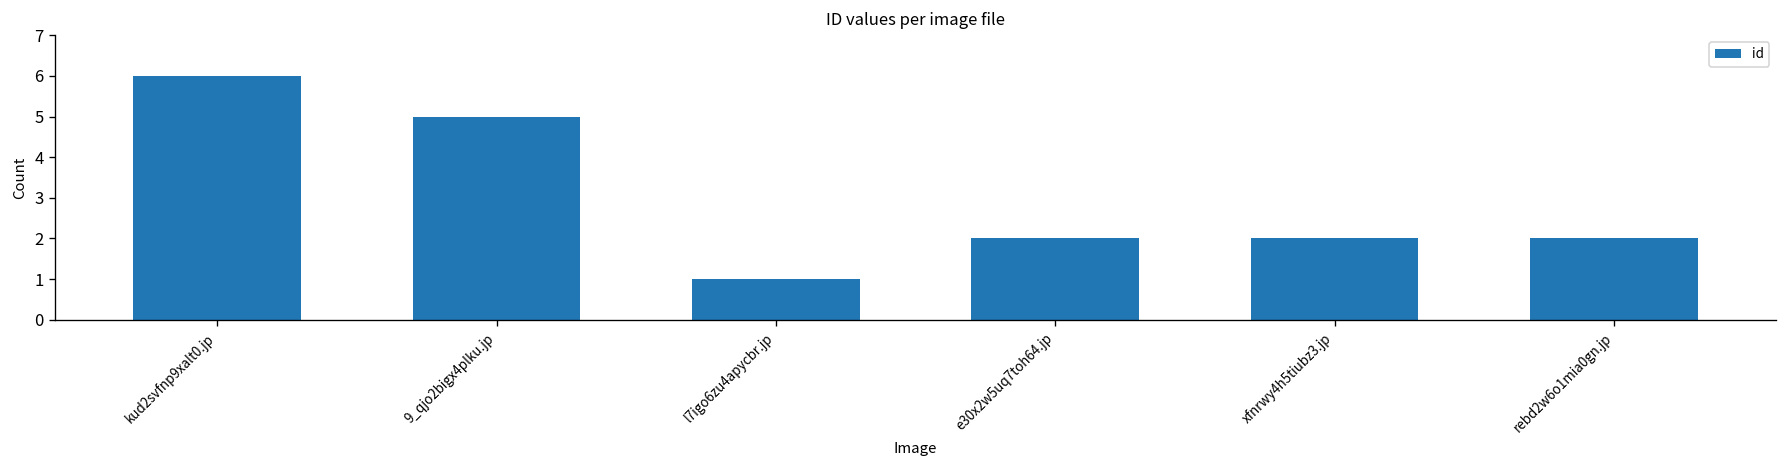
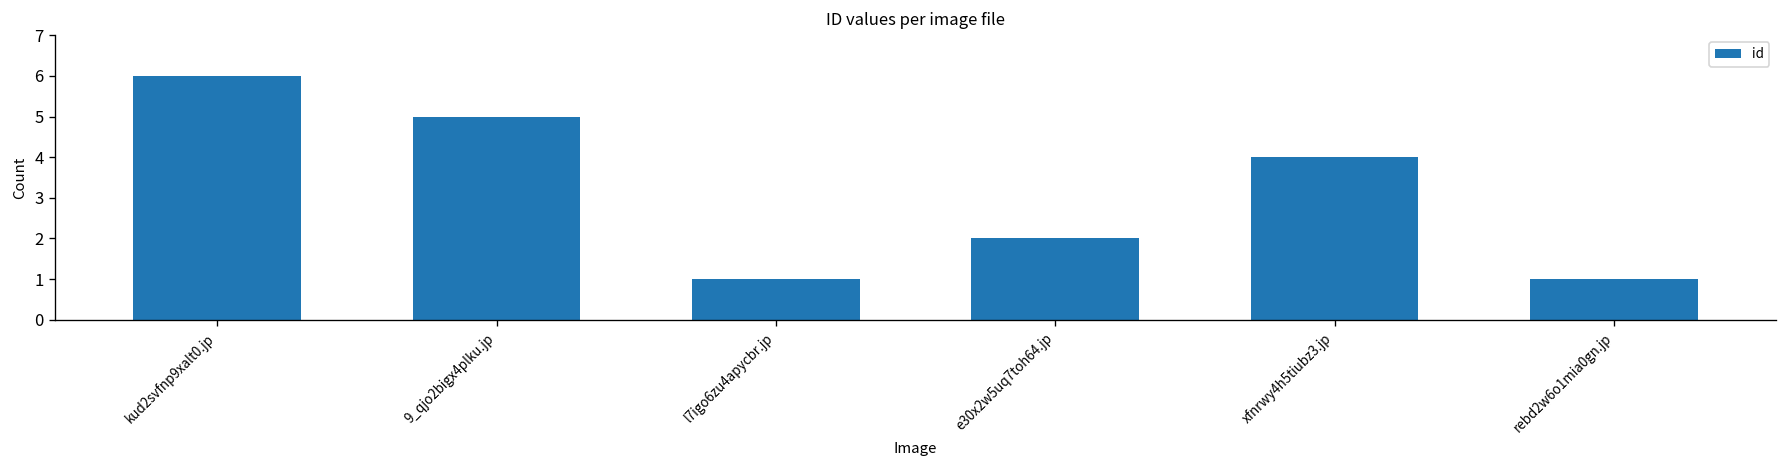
  {
    "kud2svfnp9xalt0.jp": 6,
    "9_qjo2bigx4plku.jp": 5,
    "l7igo6zu4apycbr.jp": 1,
    "e30x2w5uq7toh64.jp": 2,
-   "xfnrwy4h5tiubz3.jp": 2,
-   "rebd2w6o1mia0gn.jp": 2
+   "xfnrwy4h5tiubz3.jp": 4,
+   "rebd2w6o1mia0gn.jp": 1
  }
